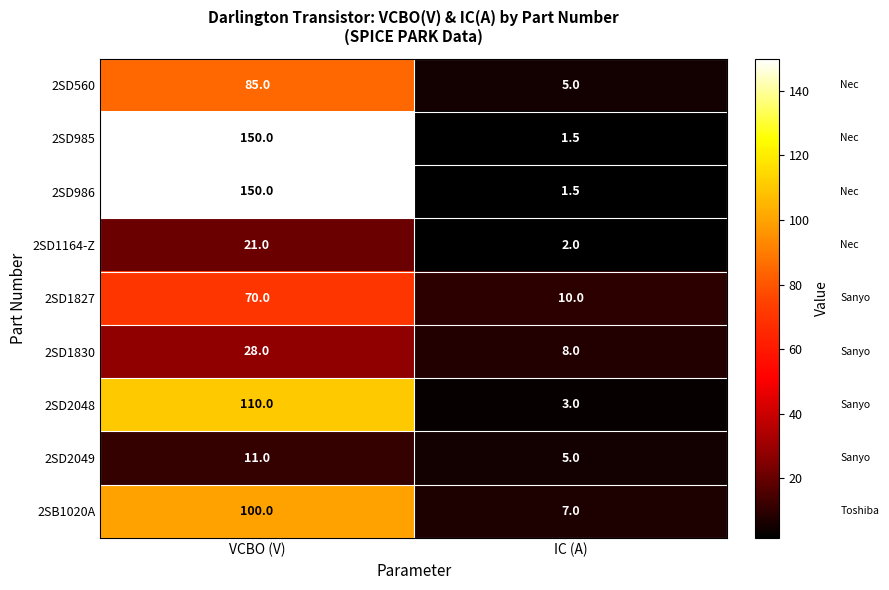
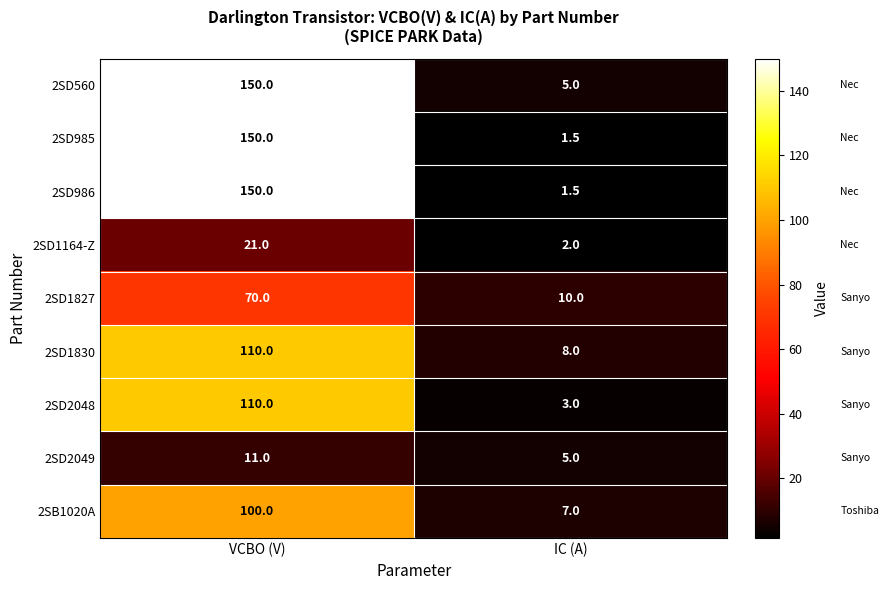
  {
    "2SD560": {
-     "VCBO (V)": 85.0,
+     "VCBO (V)": 150.0,
      "IC (A)": 5.0
    },
    "2SD985": {
      "VCBO (V)": 150.0,
      "IC (A)": 1.5
    },
    "2SD986": {
      "VCBO (V)": 150.0,
      "IC (A)": 1.5
    },
    "2SD1164-Z": {
      "VCBO (V)": 21.0,
      "IC (A)": 2.0
    },
    "2SD1827": {
      "VCBO (V)": 70.0,
      "IC (A)": 10.0
    },
    "2SD1830": {
-     "VCBO (V)": 28.0,
+     "VCBO (V)": 110.0,
      "IC (A)": 8.0
    },
    "2SD2048": {
      "VCBO (V)": 110.0,
      "IC (A)": 3.0
    },
    "2SD2049": {
      "VCBO (V)": 11.0,
      "IC (A)": 5.0
    },
    "2SB1020A": {
      "VCBO (V)": 100.0,
      "IC (A)": 7.0
    }
  }
